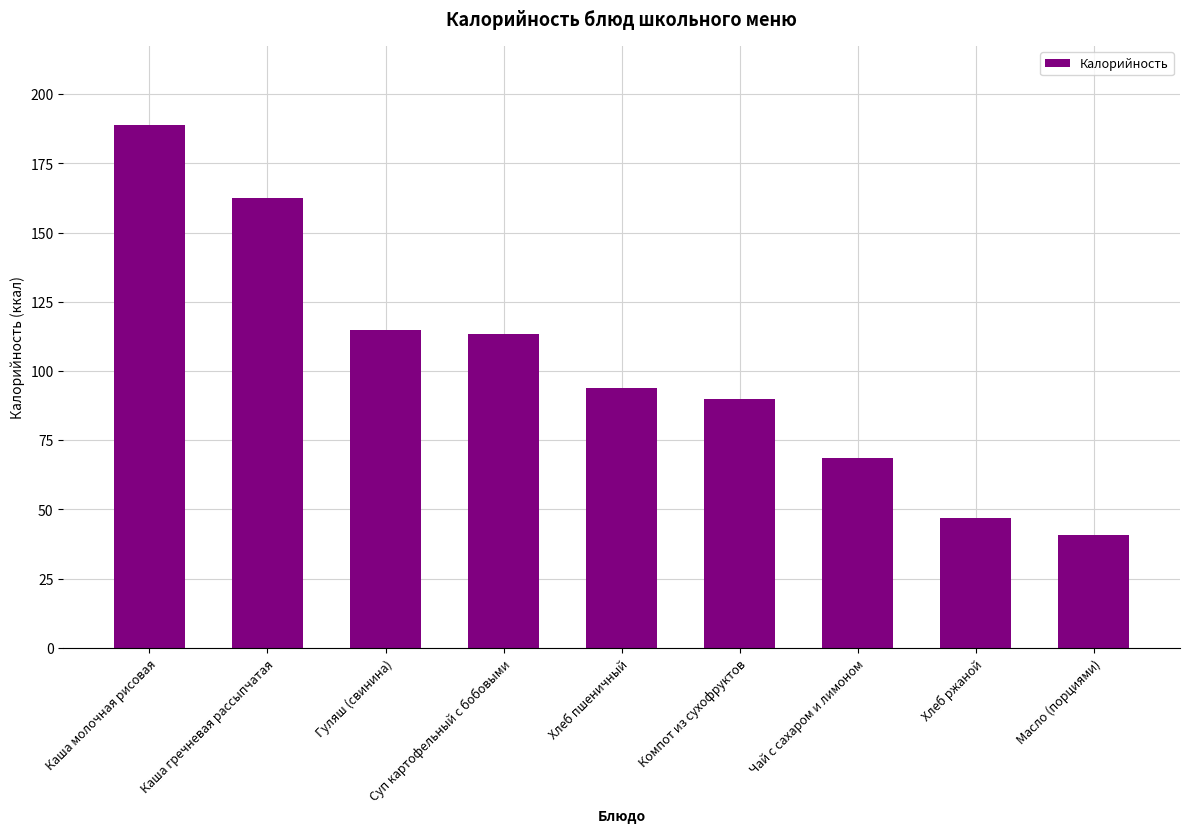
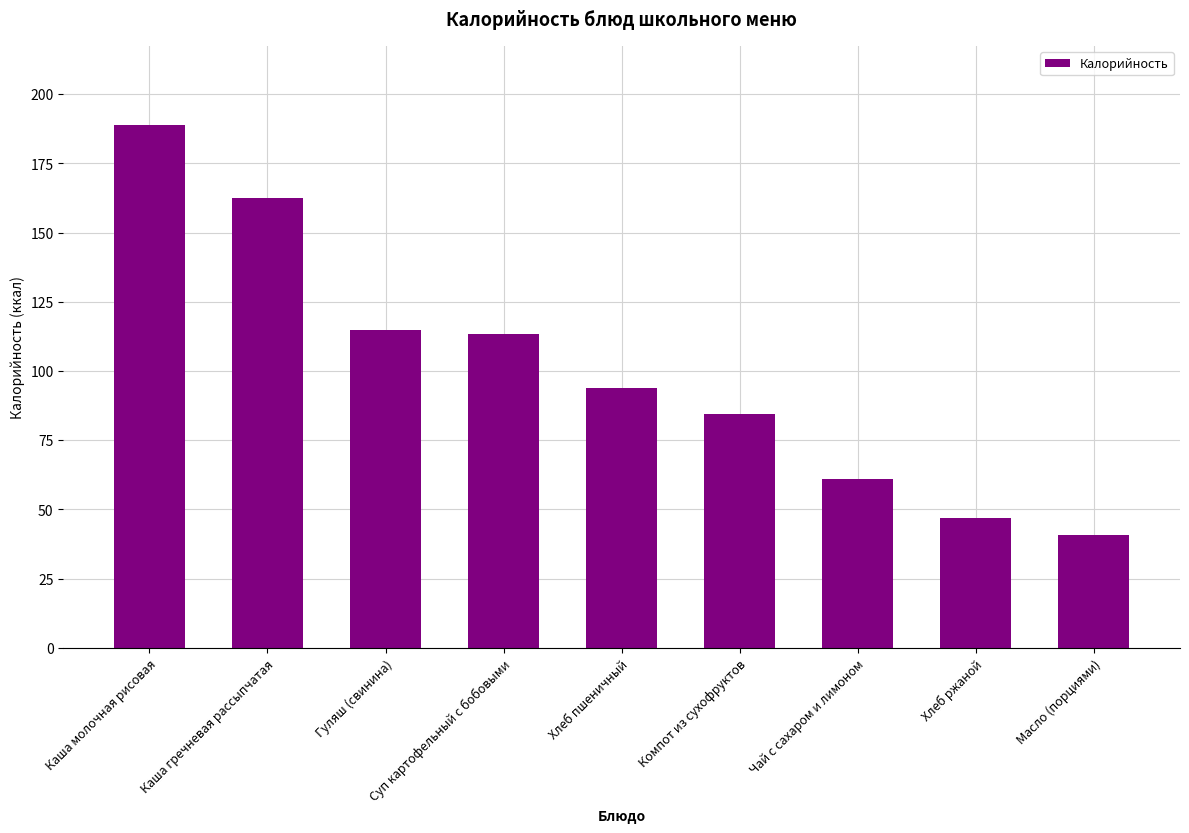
  {
    "Каша молочная рисовая": 189,
    "Каша гречневая рассыпчатая": 163,
    "Гуляш (свинина)": 115,
    "Суп картофельный с бобовыми": 113,
    "Хлеб пшеничный": 94,
-   "Компот из сухофруктов": 90,
-   "Чай с сахаром и лимоном": 69,
+   "Компот из сухофруктов": 85,
+   "Чай с сахаром и лимоном": 61,
    "Хлеб ржаной": 47,
    "Масло (порциями)": 41
  }
